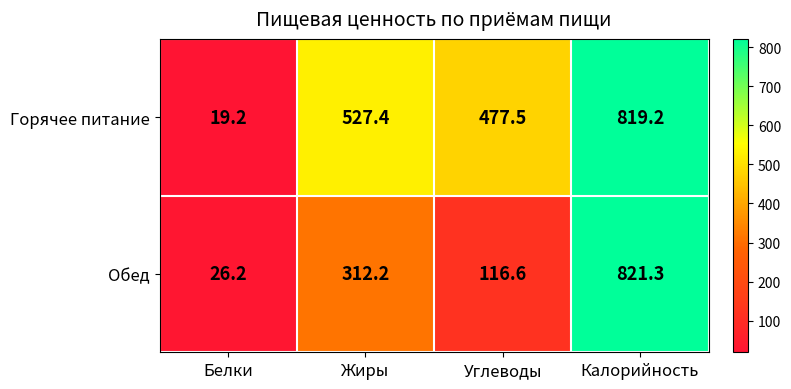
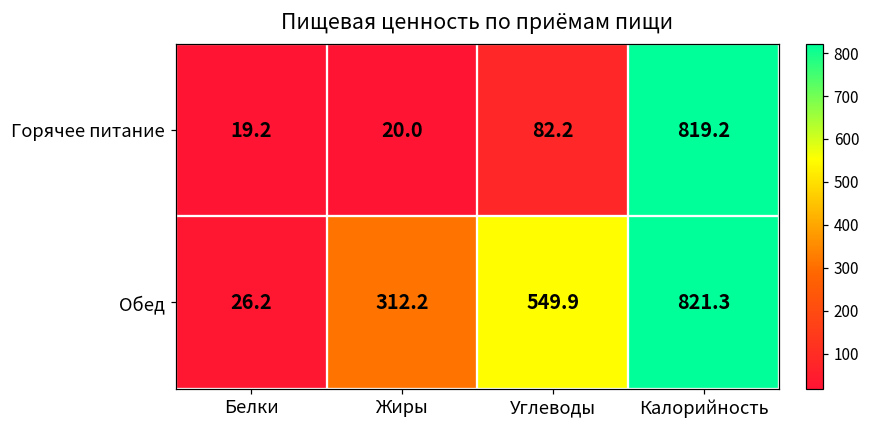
  {
    "Горячее питание": {
      "Белки": 19.2,
-     "Жиры": 527.4,
-     "Углеводы": 477.5,
+     "Жиры": 20.0,
+     "Углеводы": 82.2,
      "Калорийность": 819.2
    },
    "Обед": {
      "Белки": 26.2,
      "Жиры": 312.2,
-     "Углеводы": 116.6,
+     "Углеводы": 549.9,
      "Калорийность": 821.3
    }
  }
